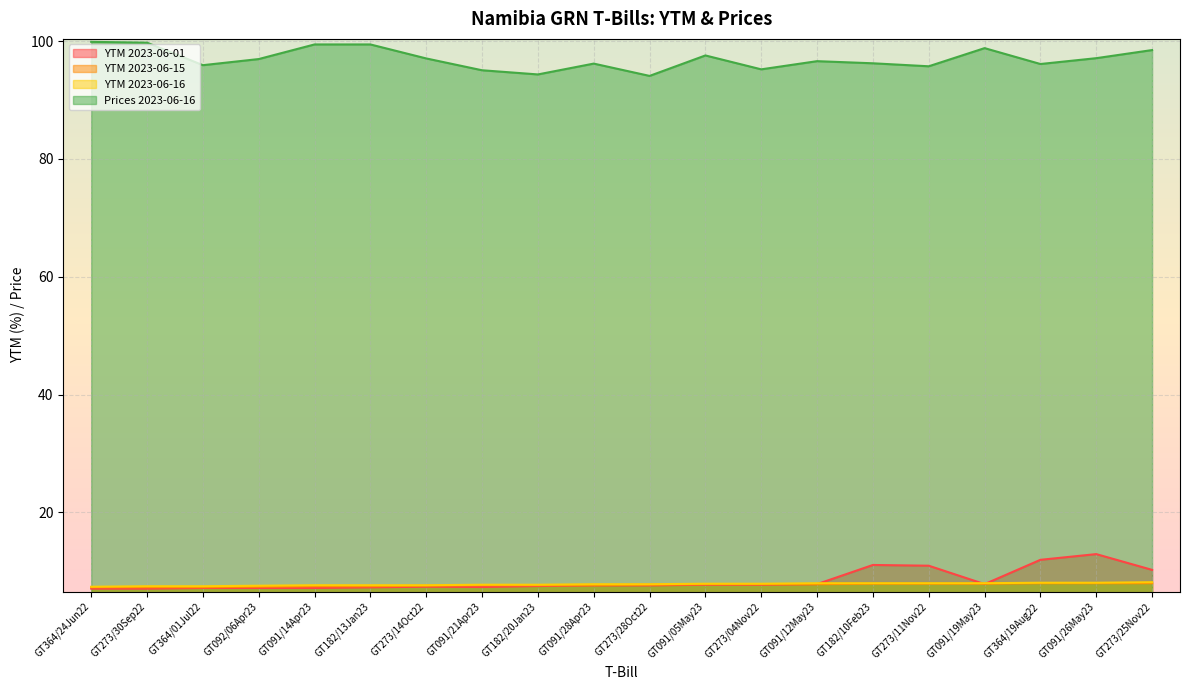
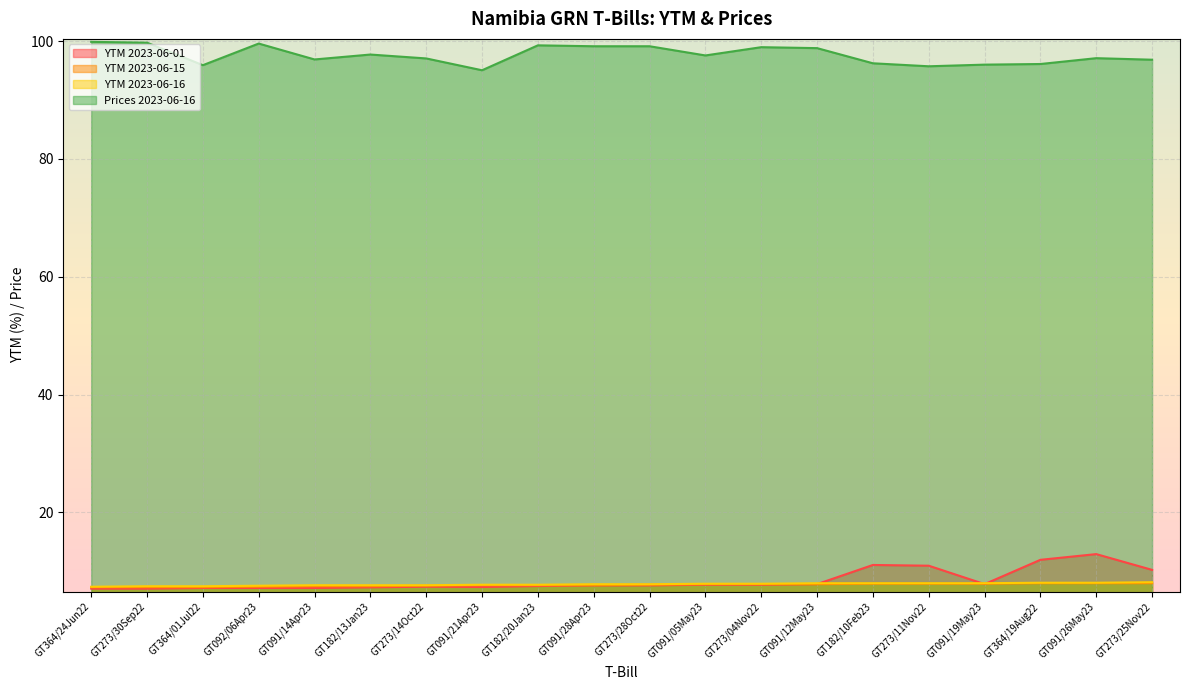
  {
    "YTM 2023-06-01": {
      "GT182/10Feb23": 11,
      "GT273/11Nov22": 11,
      "GT364/19Aug22": 12,
      "GT091/26May23": 13,
      "GT273/25Nov22": 10
    },
    "Prices 2023-06-16": {
      "GT364/24Jun22": 100,
      "GT273/30Sep22": 100,
      "GT364/01Jul22": 96,
-     "GT092/06Apr23": 97,
-     "GT091/14Apr23": 99,
-     "GT182/13Jan23": 99,
+     "GT092/06Apr23": 100,
+     "GT091/14Apr23": 97,
+     "GT182/13Jan23": 98,
      "GT273/14Oct22": 97,
      "GT091/21Apr23": 95,
-     "GT182/20Jan23": 94,
-     "GT091/28Apr23": 96,
-     "GT273/28Oct22": 94,
+     "GT182/20Jan23": 99,
+     "GT091/28Apr23": 99,
+     "GT273/28Oct22": 99,
      "GT091/05May23": 98,
-     "GT273/04Nov22": 95,
-     "GT091/12May23": 97,
+     "GT273/04Nov22": 99,
+     "GT091/12May23": 99,
      "GT182/10Feb23": 96,
      "GT273/11Nov22": 96,
-     "GT091/19May23": 99,
+     "GT091/19May23": 96,
      "GT364/19Aug22": 96,
      "GT091/26May23": 97,
-     "GT273/25Nov22": 98
+     "GT273/25Nov22": 97
    }
  }
